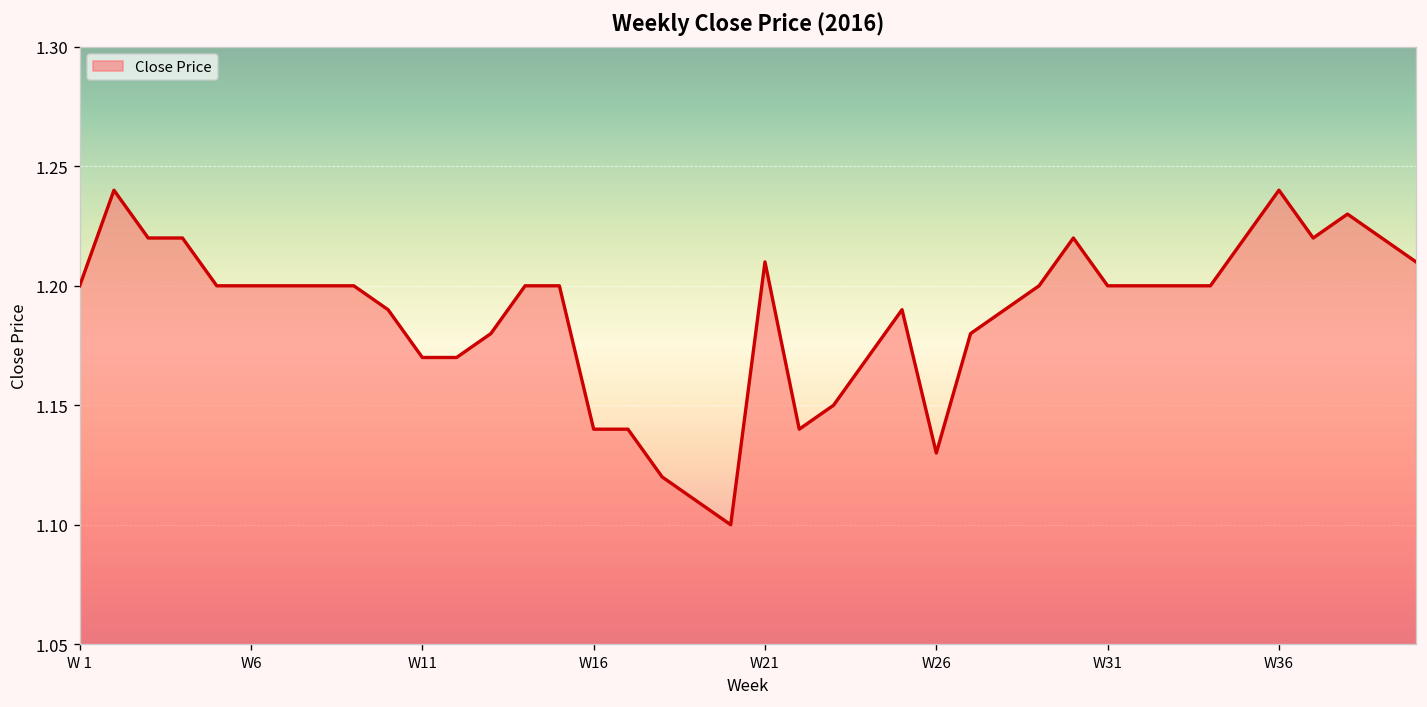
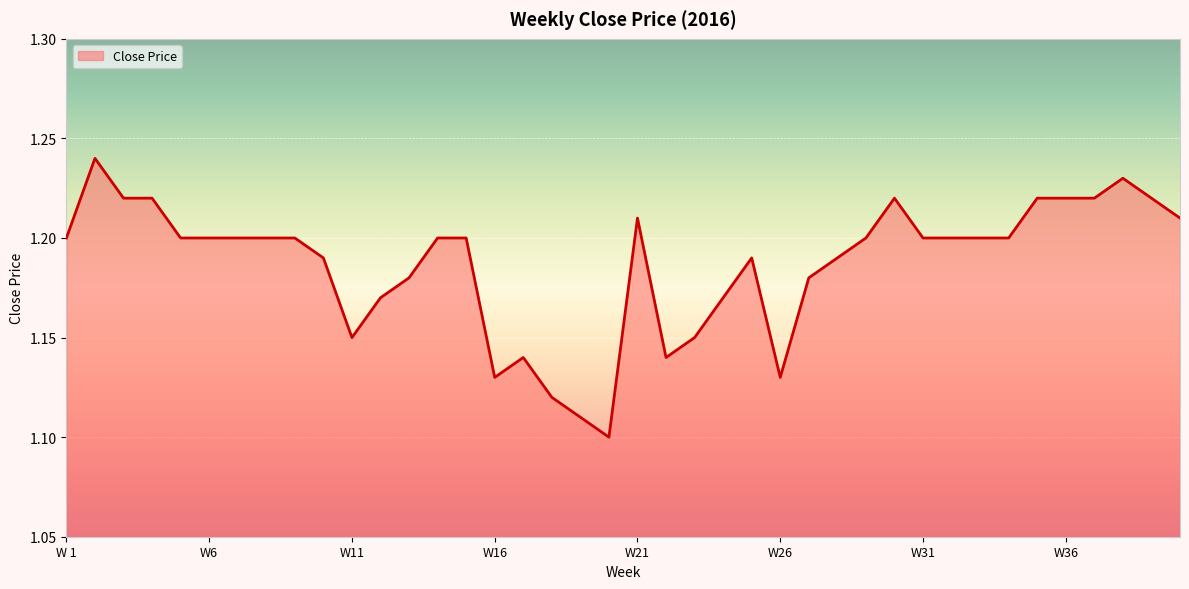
  {
    "W 1": 1.20,
    "W6": 1.20,
-   "W11": 1.17,
-   "W16": 1.14,
+   "W11": 1.15,
+   "W16": 1.13,
    "W21": 1.21,
    "W26": 1.13,
    "W31": 1.20,
-   "W36": 1.24
+   "W36": 1.22
  }
